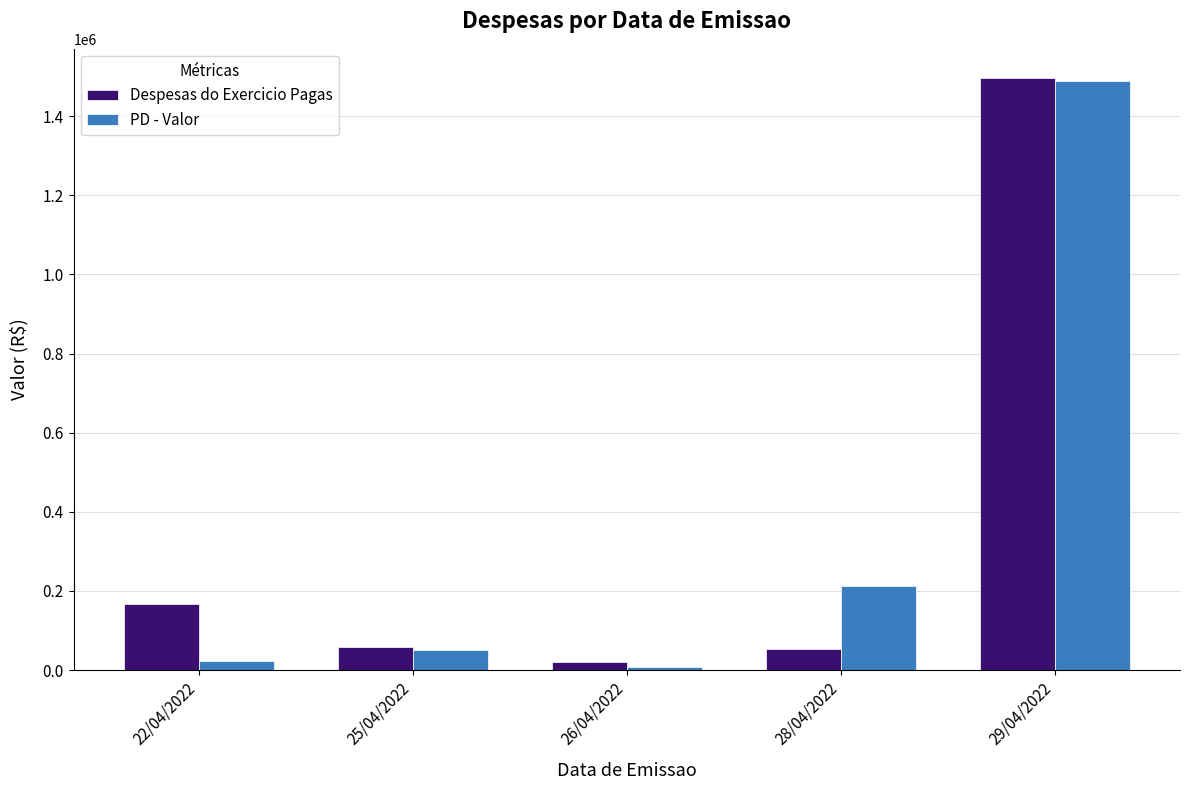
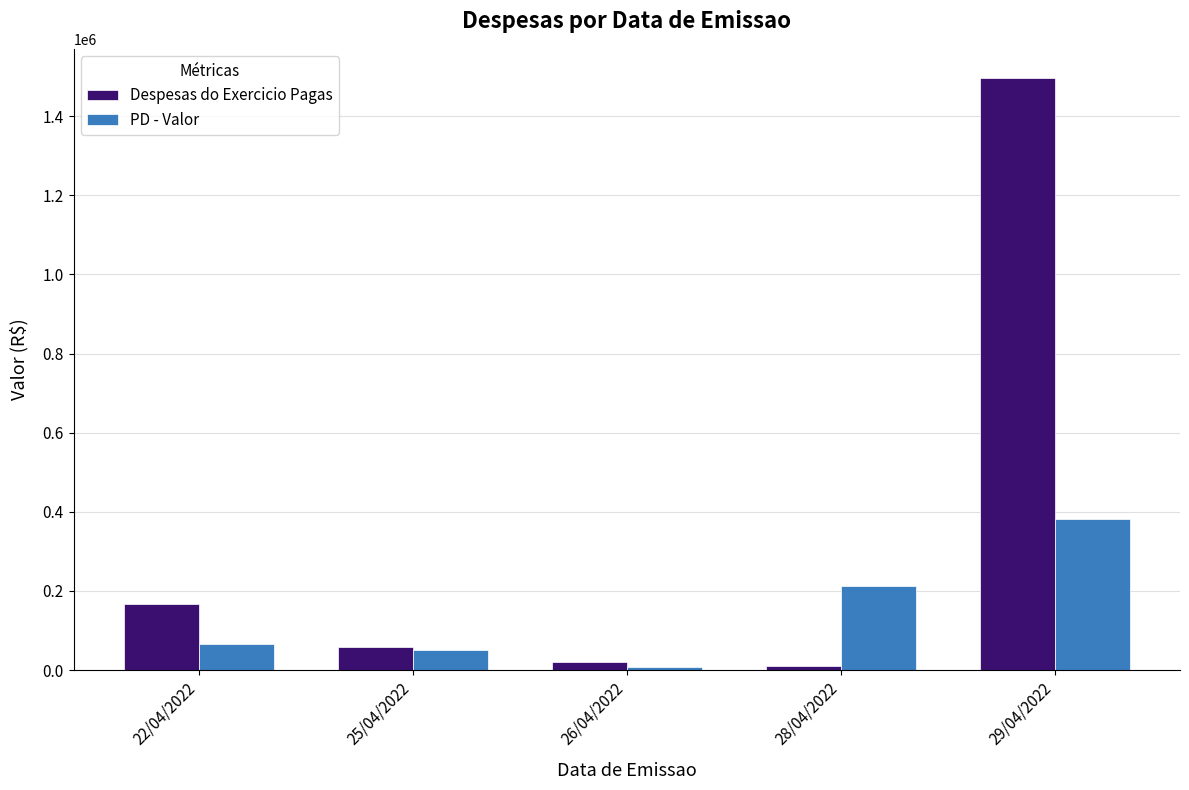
  {
    "Despesas do Exercicio Pagas": {
      "22/04/2022": 170000,
      "25/04/2022": 60000,
      "26/04/2022": 20000,
-     "28/04/2022": 50000,
+     "28/04/2022": 10000,
      "29/04/2022": 1500000
    },
    "PD - Valor": {
-     "22/04/2022": 20000,
+     "22/04/2022": 70000,
      "25/04/2022": 50000,
      "26/04/2022": 10000,
      "28/04/2022": 210000,
-     "29/04/2022": 1490000
+     "29/04/2022": 380000
    }
  }
